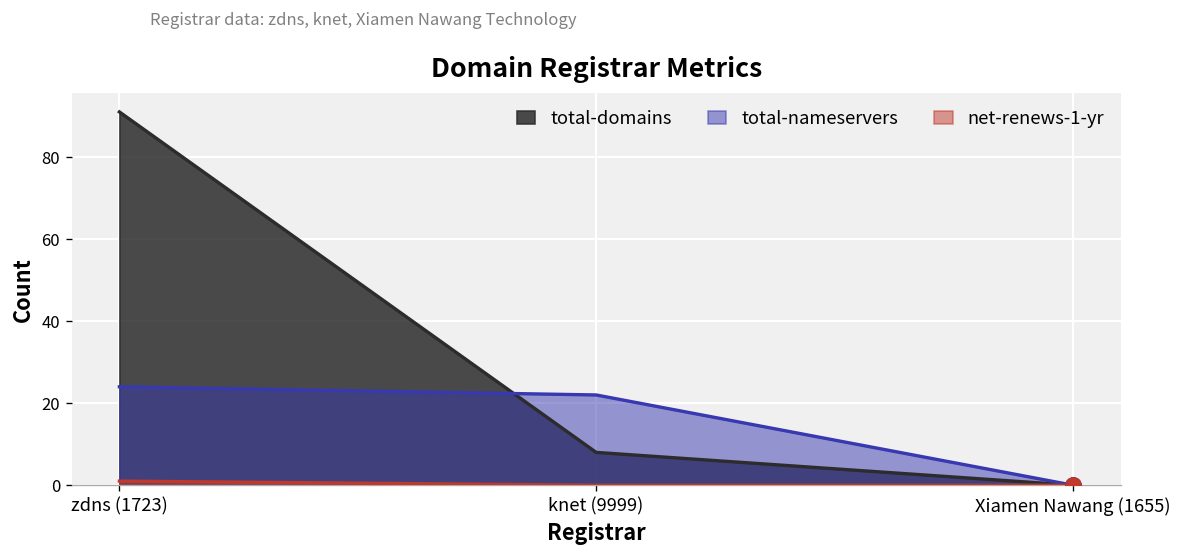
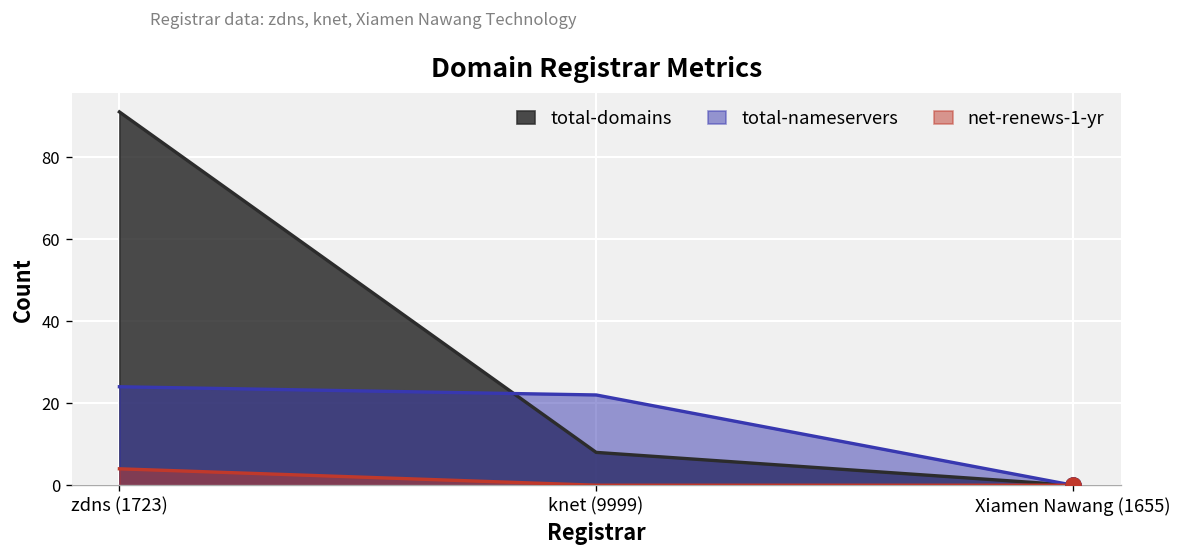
  {
    "total-nameservers": {
      "zdns (1723)": 24,
      "knet (9999)": 22
    },
    "net-renews-1-yr": {
-     "zdns (1723)": 1,
+     "zdns (1723)": 4,
      "knet (9999)": 0
    }
  }
